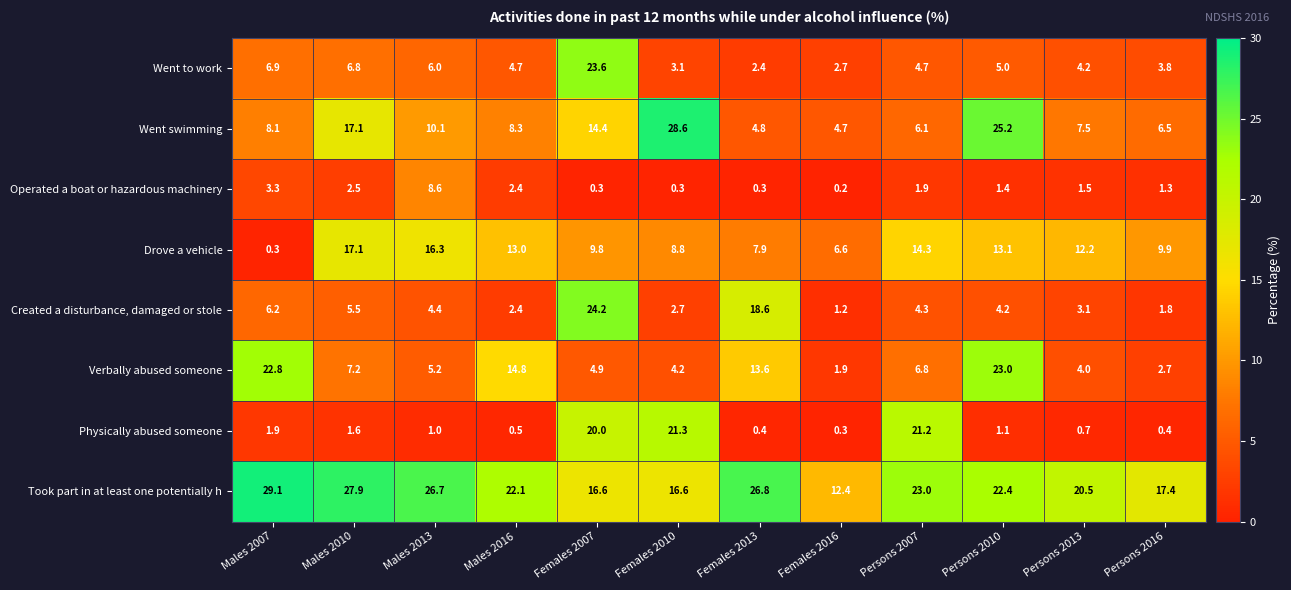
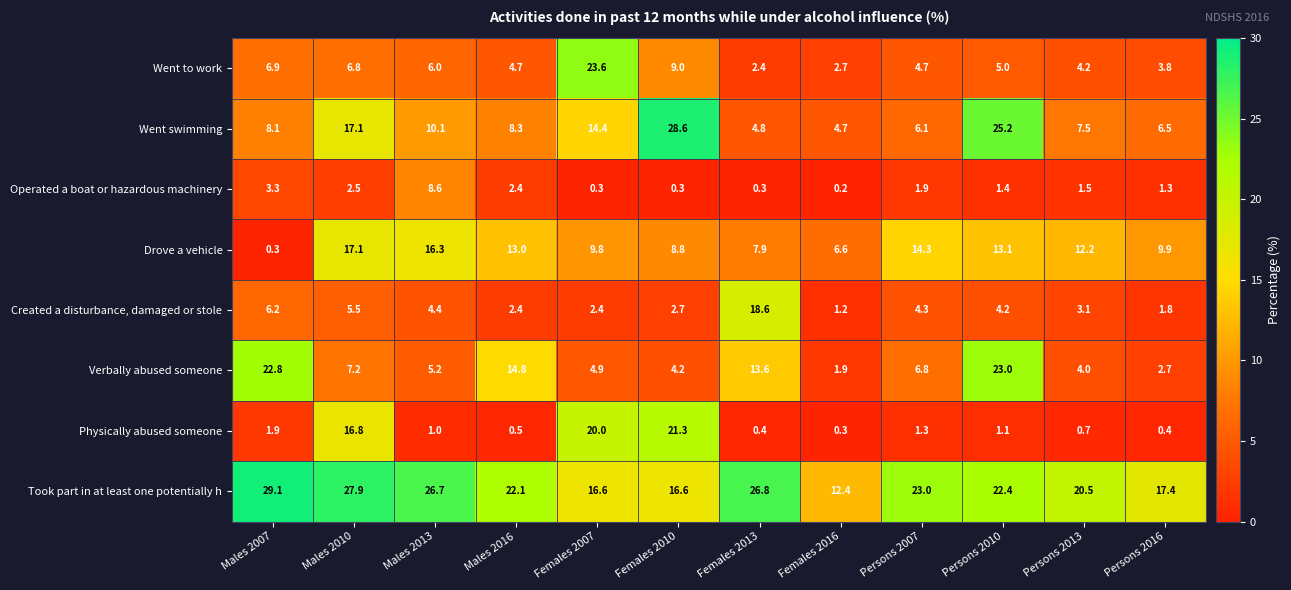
  {
    "Went to work": {
      "Males 2007": 6.9,
      "Males 2010": 6.8,
      "Males 2013": 6.0,
      "Males 2016": 4.7,
      "Females 2007": 23.6,
-     "Females 2010": 3.1,
+     "Females 2010": 9.0,
      "Females 2013": 2.4,
      "Females 2016": 2.7,
      "Persons 2007": 4.7,
      "Persons 2010": 5.0,
      "Persons 2013": 4.2,
      "Persons 2016": 3.8
    },
    "Went swimming": {
      "Males 2007": 8.1,
      "Males 2010": 17.1,
      "Males 2013": 10.1,
      "Males 2016": 8.3,
      "Females 2007": 14.4,
      "Females 2010": 28.6,
      "Females 2013": 4.8,
      "Females 2016": 4.7,
      "Persons 2007": 6.1,
      "Persons 2010": 25.2,
      "Persons 2013": 7.5,
      "Persons 2016": 6.5
    },
    "Operated a boat or hazardous machinery": {
      "Males 2007": 3.3,
      "Males 2010": 2.5,
      "Males 2013": 8.6,
      "Males 2016": 2.4,
      "Females 2007": 0.3,
      "Females 2010": 0.3,
      "Females 2013": 0.3,
      "Females 2016": 0.2,
      "Persons 2007": 1.9,
      "Persons 2010": 1.4,
      "Persons 2013": 1.5,
      "Persons 2016": 1.3
    },
    "Drove a vehicle": {
      "Males 2007": 0.3,
      "Males 2010": 17.1,
      "Males 2013": 16.3,
      "Males 2016": 13.0,
      "Females 2007": 9.8,
      "Females 2010": 8.8,
      "Females 2013": 7.9,
      "Females 2016": 6.6,
      "Persons 2007": 14.3,
      "Persons 2010": 13.1,
      "Persons 2013": 12.2,
      "Persons 2016": 9.9
    },
    "Created a disturbance, damaged or stole": {
      "Males 2007": 6.2,
      "Males 2010": 5.5,
      "Males 2013": 4.4,
      "Males 2016": 2.4,
-     "Females 2007": 24.2,
+     "Females 2007": 2.4,
      "Females 2010": 2.7,
      "Females 2013": 18.6,
      "Females 2016": 1.2,
      "Persons 2007": 4.3,
      "Persons 2010": 4.2,
      "Persons 2013": 3.1,
      "Persons 2016": 1.8
    },
    "Verbally abused someone": {
      "Males 2007": 22.8,
      "Males 2010": 7.2,
      "Males 2013": 5.2,
      "Males 2016": 14.8,
      "Females 2007": 4.9,
      "Females 2010": 4.2,
      "Females 2013": 13.6,
      "Females 2016": 1.9,
      "Persons 2007": 6.8,
      "Persons 2010": 23.0,
      "Persons 2013": 4.0,
      "Persons 2016": 2.7
    },
    "Physically abused someone": {
      "Males 2007": 1.9,
-     "Males 2010": 1.6,
+     "Males 2010": 16.8,
      "Males 2013": 1.0,
      "Males 2016": 0.5,
      "Females 2007": 20.0,
      "Females 2010": 21.3,
      "Females 2013": 0.4,
      "Females 2016": 0.3,
-     "Persons 2007": 21.2,
+     "Persons 2007": 1.3,
      "Persons 2010": 1.1,
      "Persons 2013": 0.7,
      "Persons 2016": 0.4
    },
    "Took part in at least one potentially h": {
      "Males 2007": 29.1,
      "Males 2010": 27.9,
      "Males 2013": 26.7,
      "Males 2016": 22.1,
      "Females 2007": 16.6,
      "Females 2010": 16.6,
      "Females 2013": 26.8,
      "Females 2016": 12.4,
      "Persons 2007": 23.0,
      "Persons 2010": 22.4,
      "Persons 2013": 20.5,
      "Persons 2016": 17.4
    }
  }
